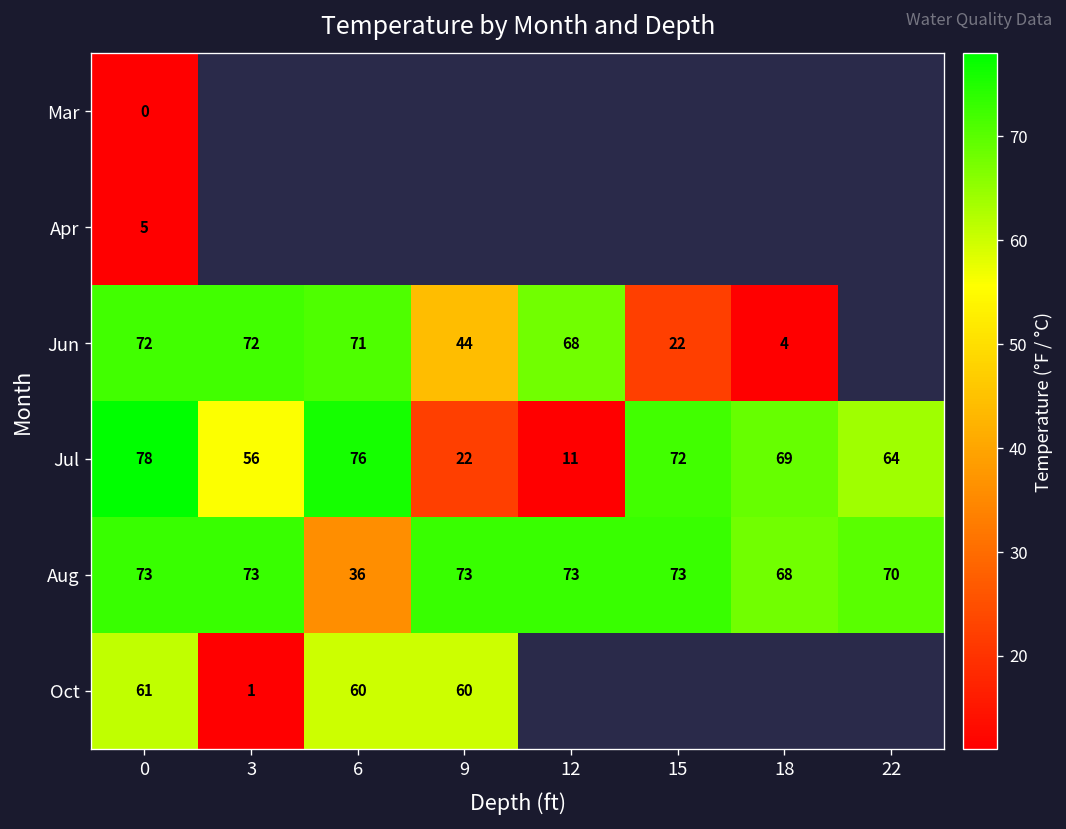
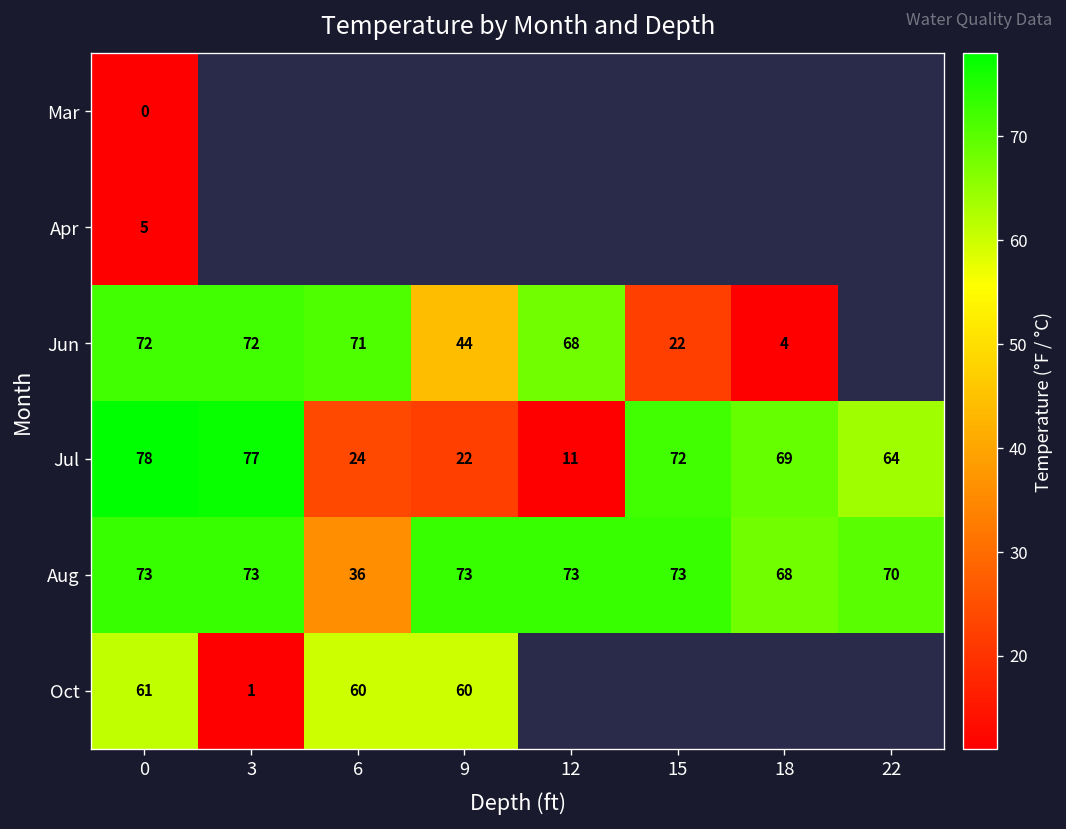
  {
    "Mar": {
      "0": 0
    },
    "Apr": {
      "0": 5
    },
    "Jun": {
      "0": 72,
      "3": 72,
      "6": 71,
      "9": 44,
      "12": 68,
      "15": 22,
      "18": 4
    },
    "Jul": {
      "0": 78,
-     "3": 56,
-     "6": 76,
+     "3": 77,
+     "6": 24,
      "9": 22,
      "12": 11,
      "15": 72,
      "18": 69,
      "22": 64
    },
    "Aug": {
      "0": 73,
      "3": 73,
      "6": 36,
      "9": 73,
      "12": 73,
      "15": 73,
      "18": 68,
      "22": 70
    },
    "Oct": {
      "0": 61,
      "3": 1,
      "6": 60,
      "9": 60
    }
  }
